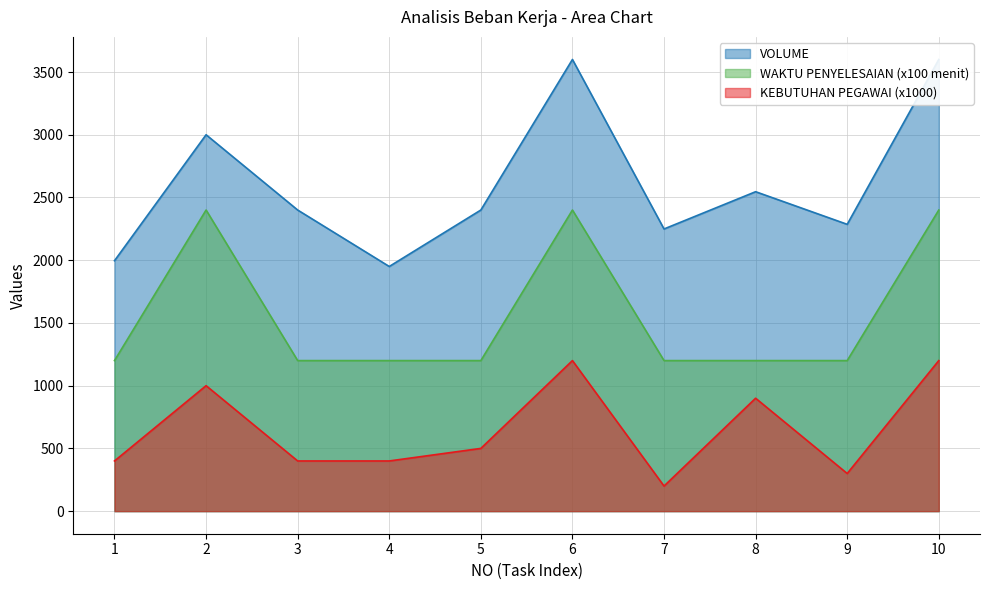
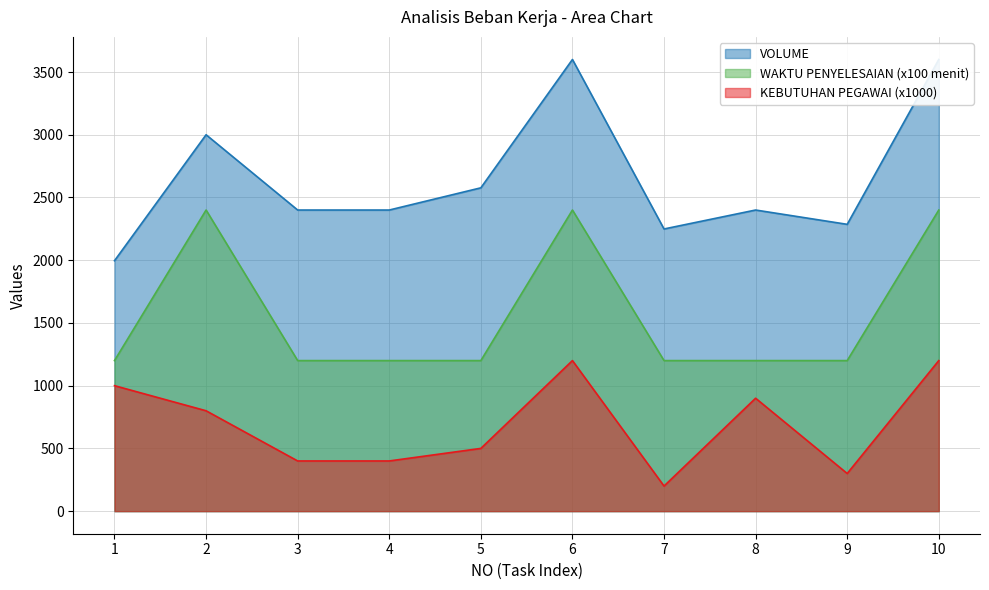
  {
    "VOLUME": {
      "1": 2000,
      "2": 3000,
      "3": 2400,
-     "4": 1950,
-     "5": 2400,
+     "4": 2400,
+     "5": 2580,
      "6": 3600,
      "7": 2250,
-     "8": 2550,
+     "8": 2400,
      "9": 2290
    },
    "WAKTU PENYELESAIAN (x100 menit)": {
      "1": 1200,
      "2": 2400,
      "3": 1200,
      "4": 1200,
      "5": 1200,
      "6": 2400,
      "7": 1200,
      "8": 1200,
      "9": 1200,
      "10": 2400
    },
    "KEBUTUHAN PEGAWAI (x1000)": {
-     "1": 400,
-     "2": 1000,
+     "1": 1000,
+     "2": 800,
      "3": 400,
      "4": 400,
      "5": 500,
      "6": 1200,
      "7": 200,
      "8": 900,
      "9": 300,
      "10": 1200
    }
  }
